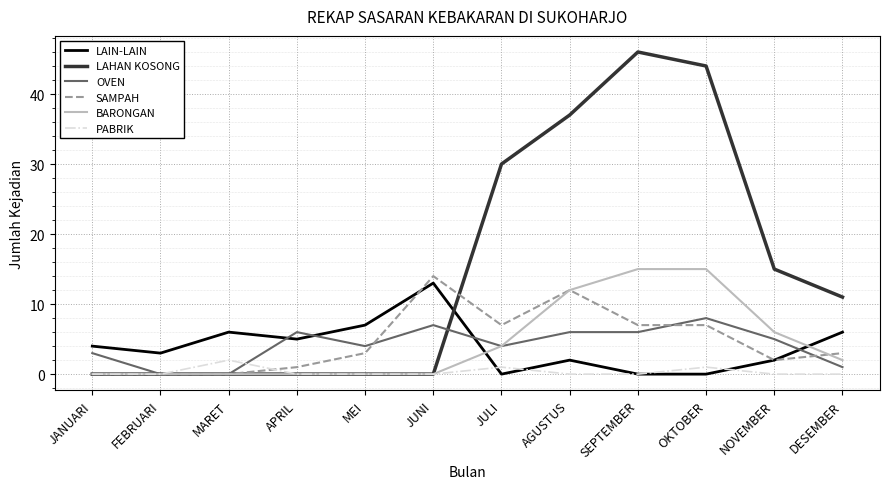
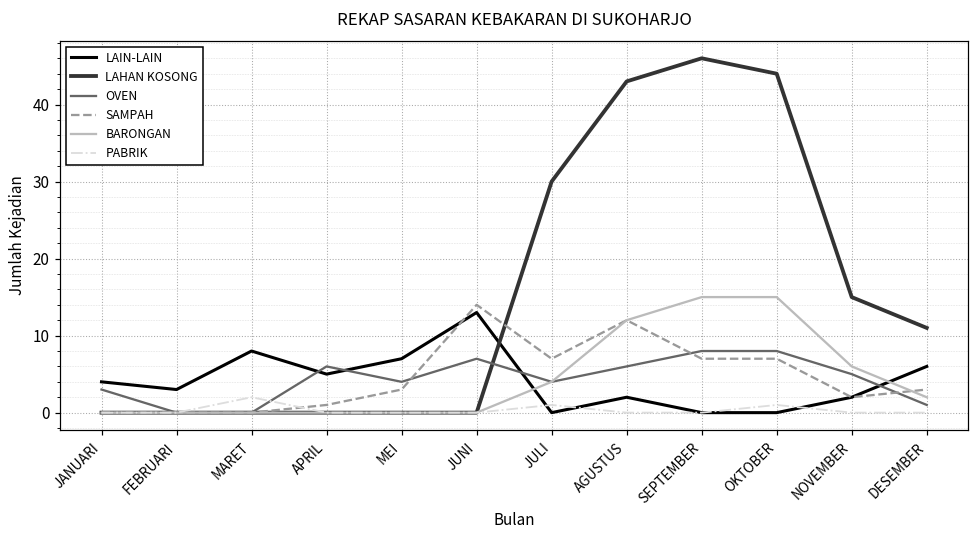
  {
    "LAIN-LAIN": {
      "JANUARI": 4,
      "FEBRUARI": 3,
-     "MARET": 6,
+     "MARET": 8,
      "APRIL": 5,
      "MEI": 7,
      "JUNI": 13,
      "JULI": 0,
      "AGUSTUS": 2,
      "OKTOBER": 0,
      "DESEMBER": 6
    },
    "LAHAN KOSONG": {
      "JULI": 30,
-     "AGUSTUS": 37,
+     "AGUSTUS": 43,
      "SEPTEMBER": 46,
      "OKTOBER": 44,
      "NOVEMBER": 15,
      "DESEMBER": 11
    },
    "OVEN": {
      "JANUARI": 3,
      "APRIL": 6,
      "MEI": 4,
      "JUNI": 7,
      "AGUSTUS": 6,
-     "SEPTEMBER": 6,
+     "SEPTEMBER": 8,
      "OKTOBER": 8,
      "NOVEMBER": 5,
      "DESEMBER": 1
    }
  }
